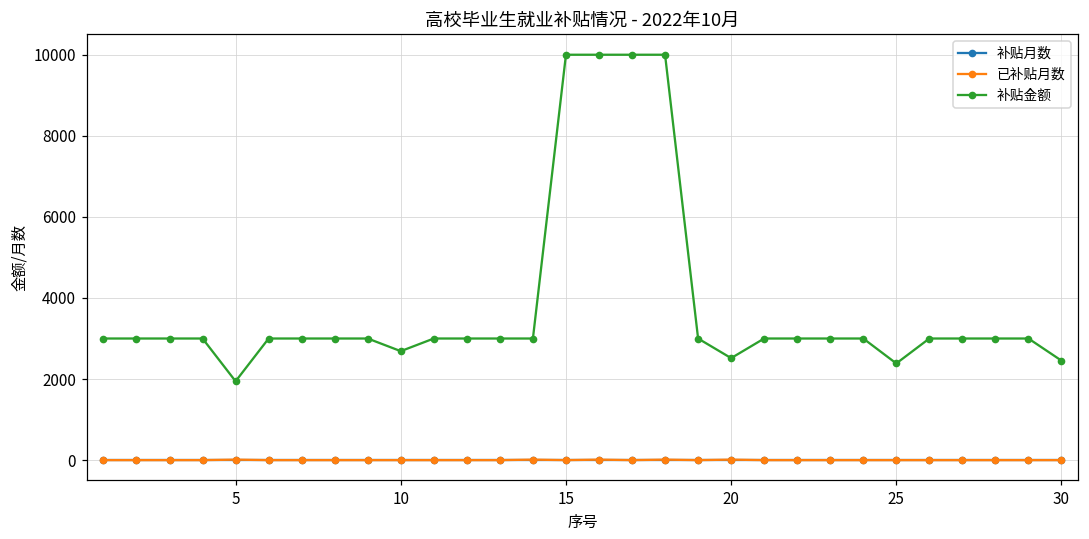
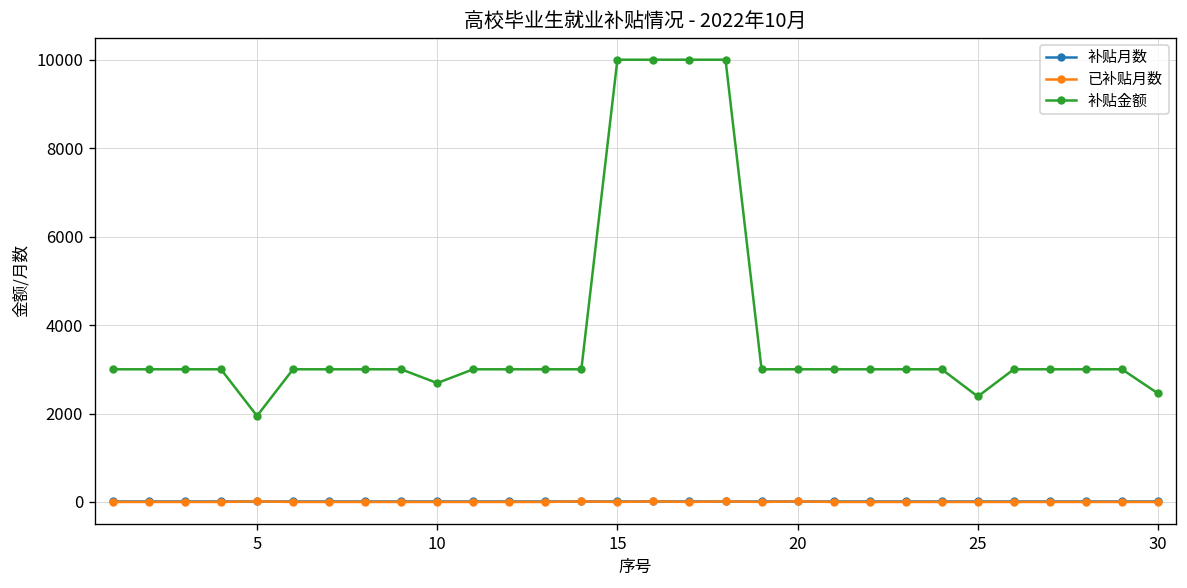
  {
    "已补贴月数": {
      "5": 0,
      "10": 0,
      "15": 0,
      "20": 0,
      "25": 0,
      "30": 0
    },
    "补贴金额": {
      "5": 1900,
      "10": 2700,
      "15": 10000,
-     "20": 2500,
+     "20": 3000,
      "25": 2400,
      "30": 2500
    }
  }
